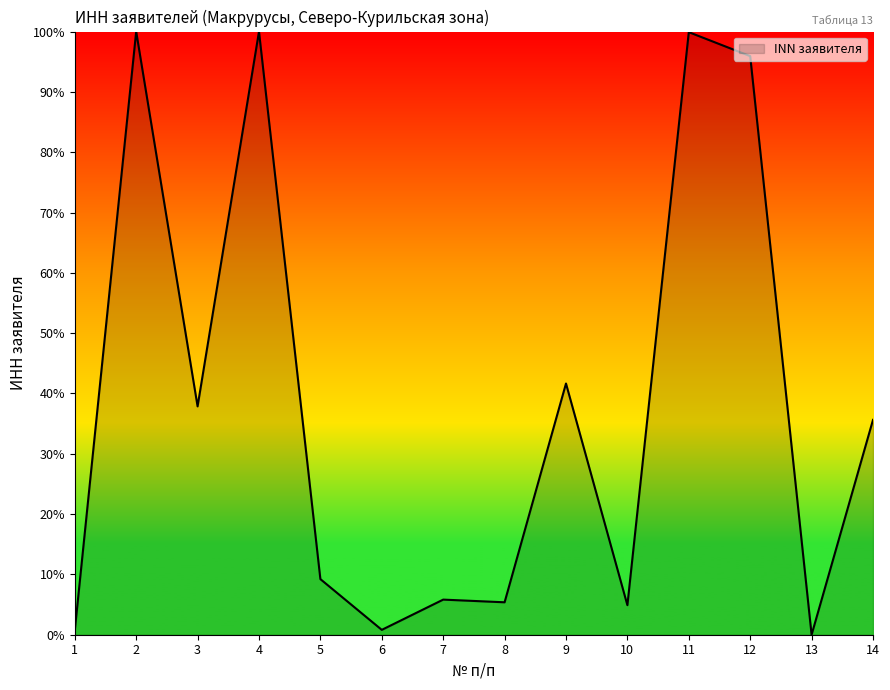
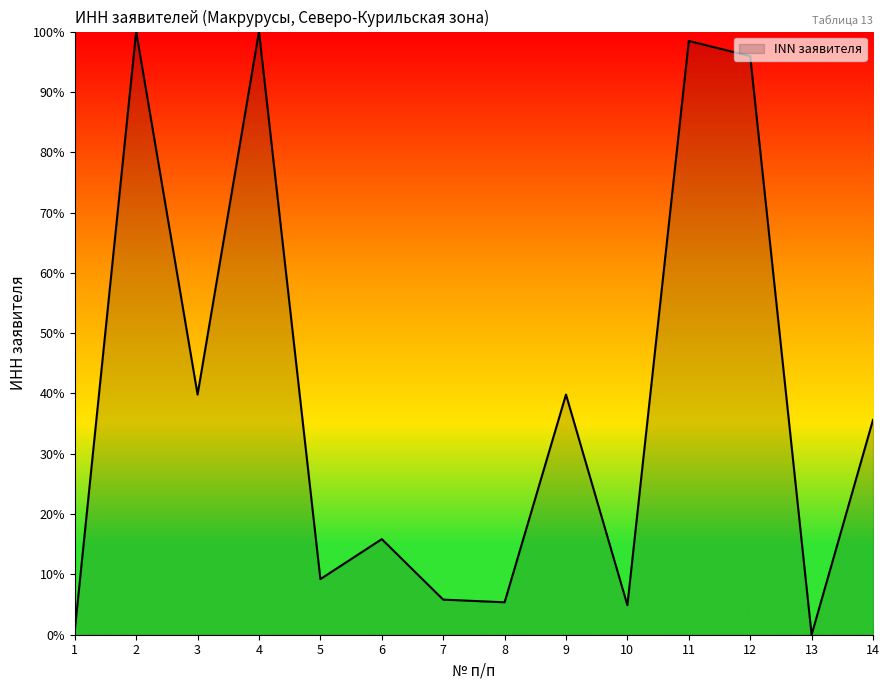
  {
    "1": "1%",
    "2": "100%",
-   "3": "38%",
+   "3": "40%",
    "4": "100%",
    "5": "9%",
-   "6": "1%",
+   "6": "16%",
    "7": "6%",
    "8": "5%",
-   "9": "42%",
+   "9": "40%",
    "10": "5%",
-   "11": "100%",
+   "11": "98%",
    "13": "0%",
    "14": "36%"
  }
